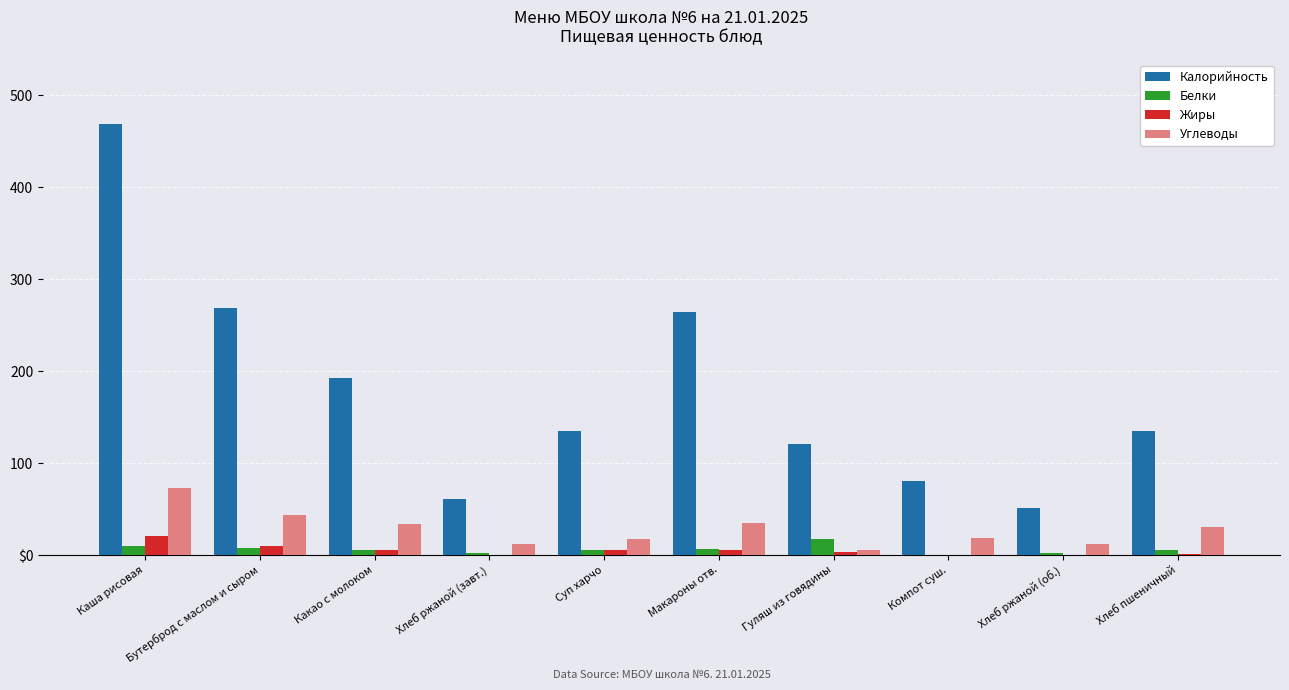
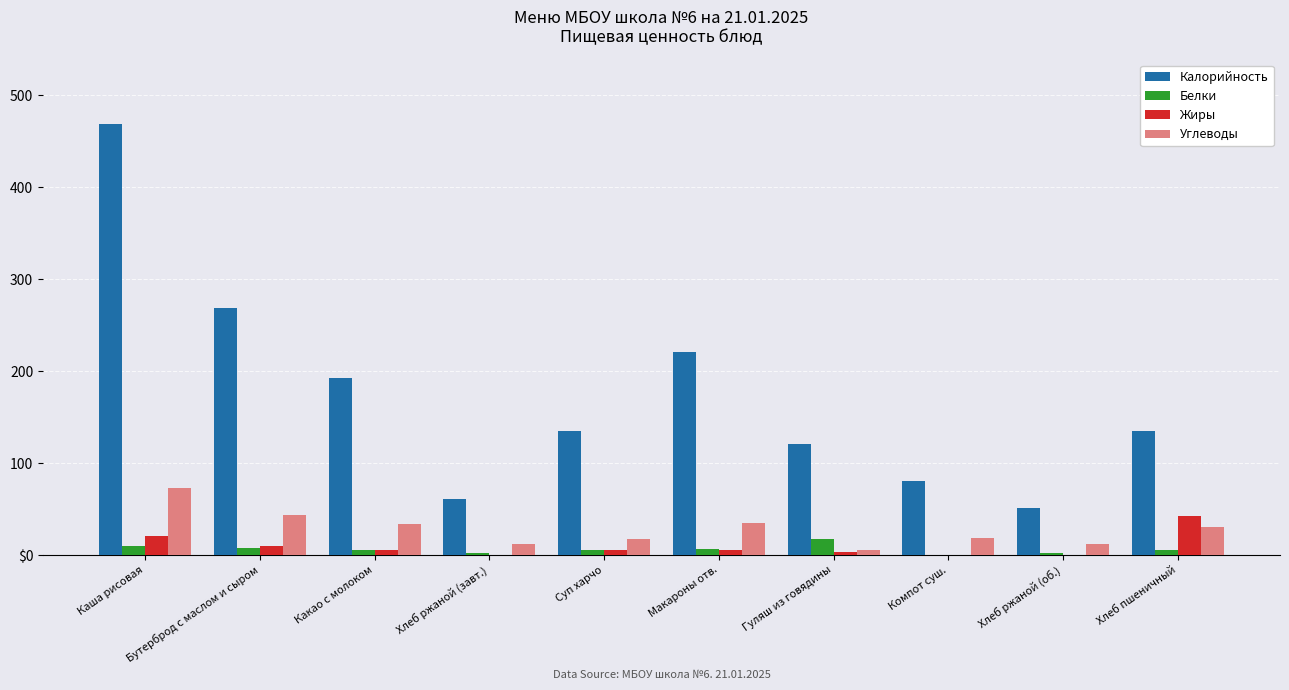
  {
    "Калорийность": {
      "Каша рисовая": 470,
      "Бутерброд с маслом и сыром": 270,
      "Какао с молоком": 190,
      "Хлеб ржаной (завт.)": 60,
      "Суп харчо": 140,
-     "Макароны отв.": 260,
+     "Макароны отв.": 220,
      "Гуляш из говядины": 120,
      "Компот суш.": 80,
      "Хлеб ржаной (об.)": 50,
      "Хлеб пшеничный": 140
    },
    "Белки": {
      "Каша рисовая": 10,
      "Бутерброд с маслом и сыром": 10,
      "Какао с молоком": 10,
      "Суп харчо": 10,
      "Макароны отв.": 10,
      "Гуляш из говядины": 20,
      "Компот суш.": 0,
      "Хлеб пшеничный": 10
    },
    "Жиры": {
      "Каша рисовая": 20,
      "Бутерброд с маслом и сыром": 10,
      "Какао с молоком": 10,
      "Хлеб ржаной (завт.)": 0,
      "Суп харчо": 10,
      "Макароны отв.": 10,
      "Гуляш из говядины": 0,
      "Компот суш.": 0,
      "Хлеб ржаной (об.)": 0,
-     "Хлеб пшеничный": 0
+     "Хлеб пшеничный": 40
    },
    "Углеводы": {
      "Каша рисовая": 70,
      "Бутерброд с маслом и сыром": 40,
      "Какао с молоком": 30,
      "Хлеб ржаной (завт.)": 10,
      "Суп харчо": 20,
      "Макароны отв.": 40,
      "Гуляш из говядины": 10,
      "Компот суш.": 20,
      "Хлеб ржаной (об.)": 10,
      "Хлеб пшеничный": 30
    }
  }
